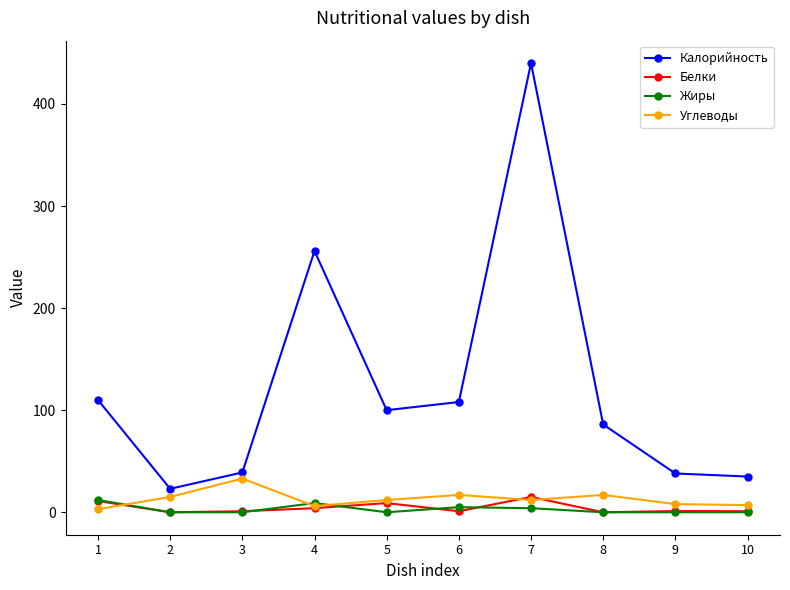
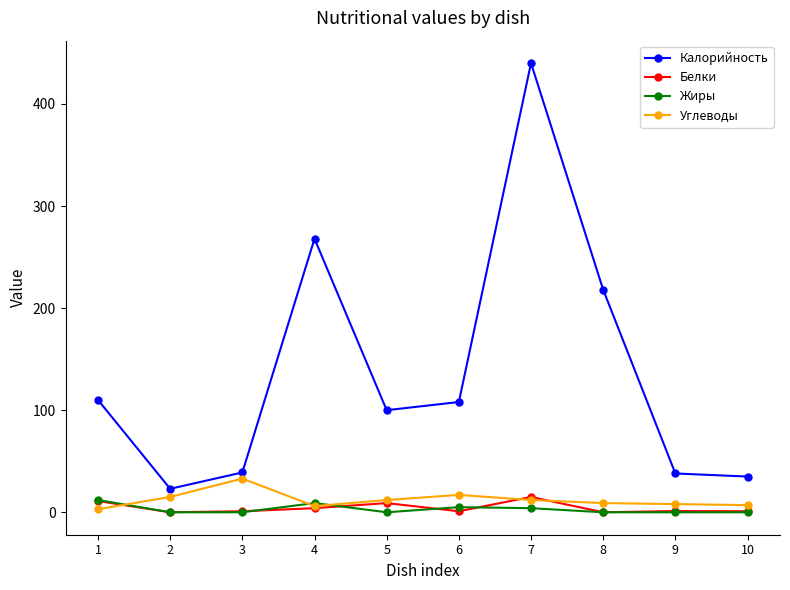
  {
    "Калорийность": {
      "1": 110,
      "2": 23,
      "3": 39,
-     "4": 256,
+     "4": 268,
      "5": 100,
      "6": 108,
      "7": 440,
-     "8": 86,
+     "8": 218,
      "9": 38,
      "10": 35
    },
    "Белки": {
      "5": 9,
      "6": 1,
      "7": 15
    },
    "Жиры": {
      "4": 9,
      "5": 0,
      "6": 5,
      "7": 4
    },
    "Углеводы": {
      "1": 3,
      "2": 15,
      "3": 33,
      "5": 12,
      "6": 17,
      "7": 12,
-     "8": 17,
+     "8": 9,
      "9": 8,
      "10": 7
    }
  }
